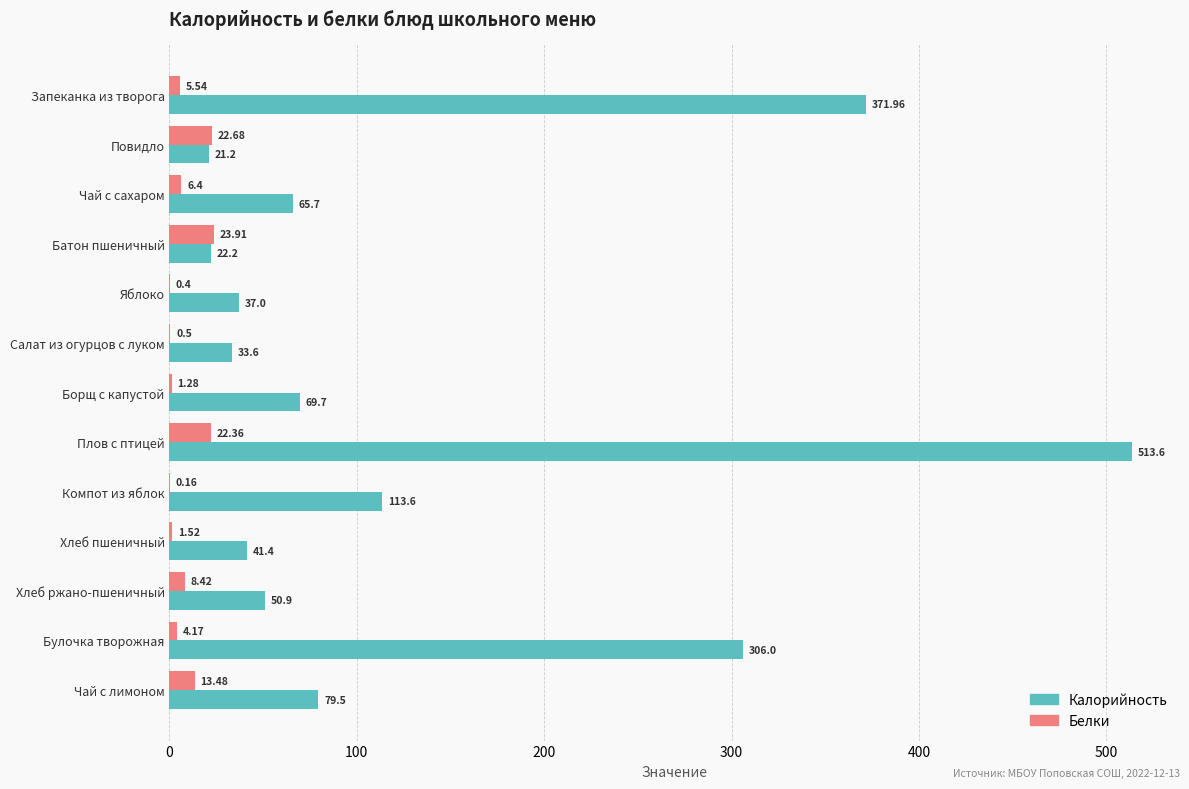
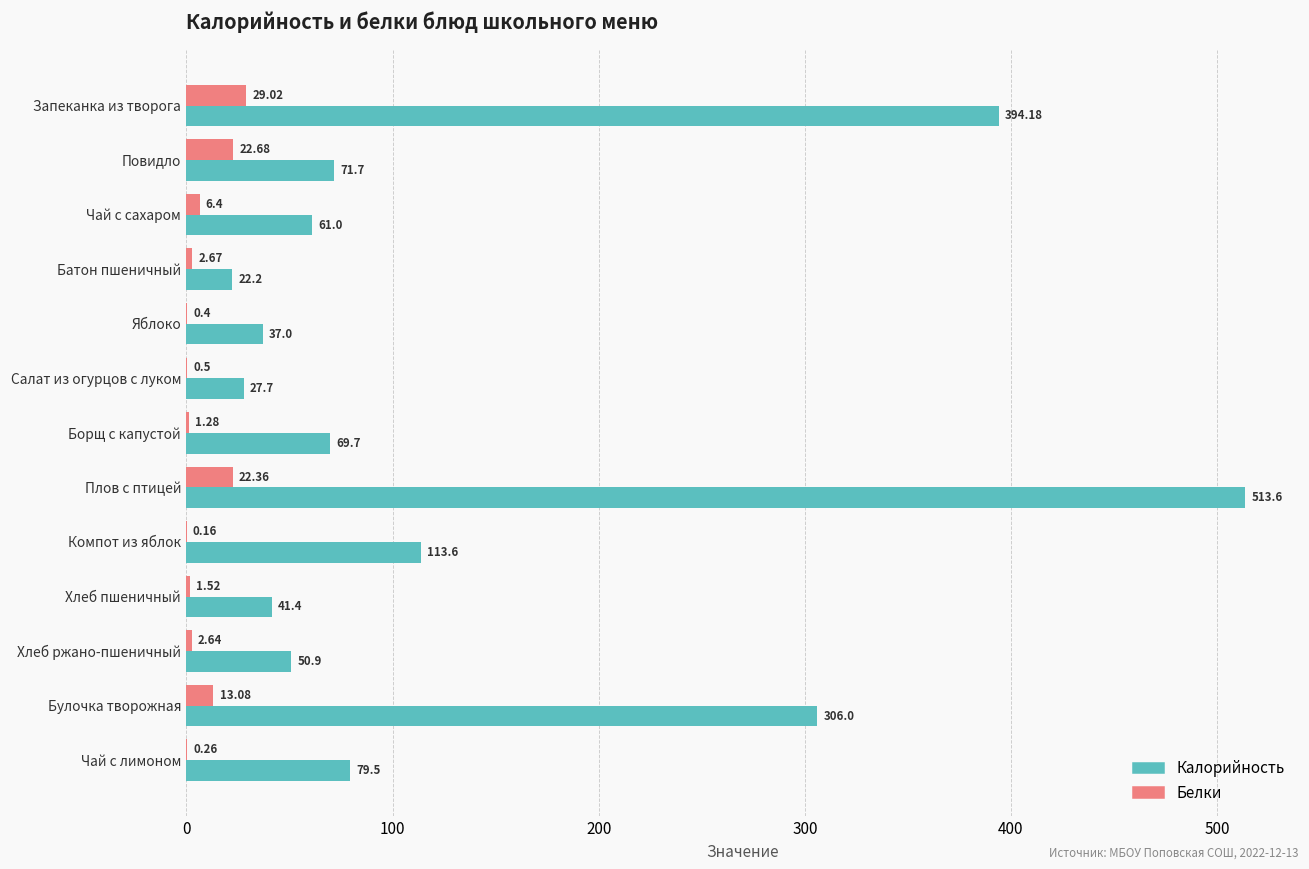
  {
    "Калорийность": {
-     "Запеканка из творога": 371.96,
-     "Повидло": 21.2,
-     "Чай с сахаром": 65.7,
+     "Запеканка из творога": 394.18,
+     "Повидло": 71.7,
+     "Чай с сахаром": 61.0,
      "Батон пшеничный": 22.2,
      "Яблоко": 37.0,
-     "Салат из огурцов с луком": 33.6,
+     "Салат из огурцов с луком": 27.7,
      "Борщ с капустой": 69.7,
      "Плов с птицей": 513.6,
      "Компот из яблок": 113.6,
      "Хлеб пшеничный": 41.4,
      "Хлеб ржано-пшеничный": 50.9,
      "Булочка творожная": 306.0,
      "Чай с лимоном": 79.5
    },
    "Белки": {
-     "Запеканка из творога": 5.54,
+     "Запеканка из творога": 29.02,
      "Повидло": 22.68,
      "Чай с сахаром": 6.4,
-     "Батон пшеничный": 23.91,
+     "Батон пшеничный": 2.67,
      "Яблоко": 0.4,
      "Салат из огурцов с луком": 0.5,
      "Борщ с капустой": 1.28,
      "Плов с птицей": 22.36,
      "Компот из яблок": 0.16,
      "Хлеб пшеничный": 1.52,
-     "Хлеб ржано-пшеничный": 8.42,
-     "Булочка творожная": 4.17,
-     "Чай с лимоном": 13.48
+     "Хлеб ржано-пшеничный": 2.64,
+     "Булочка творожная": 13.08,
+     "Чай с лимоном": 0.26
    }
  }
